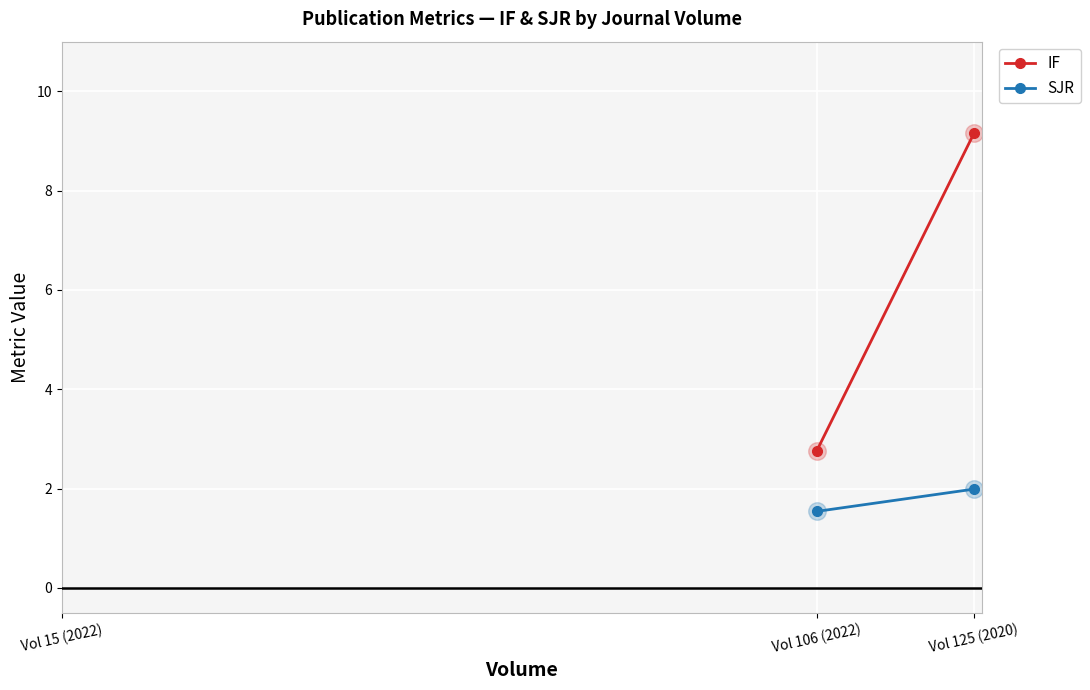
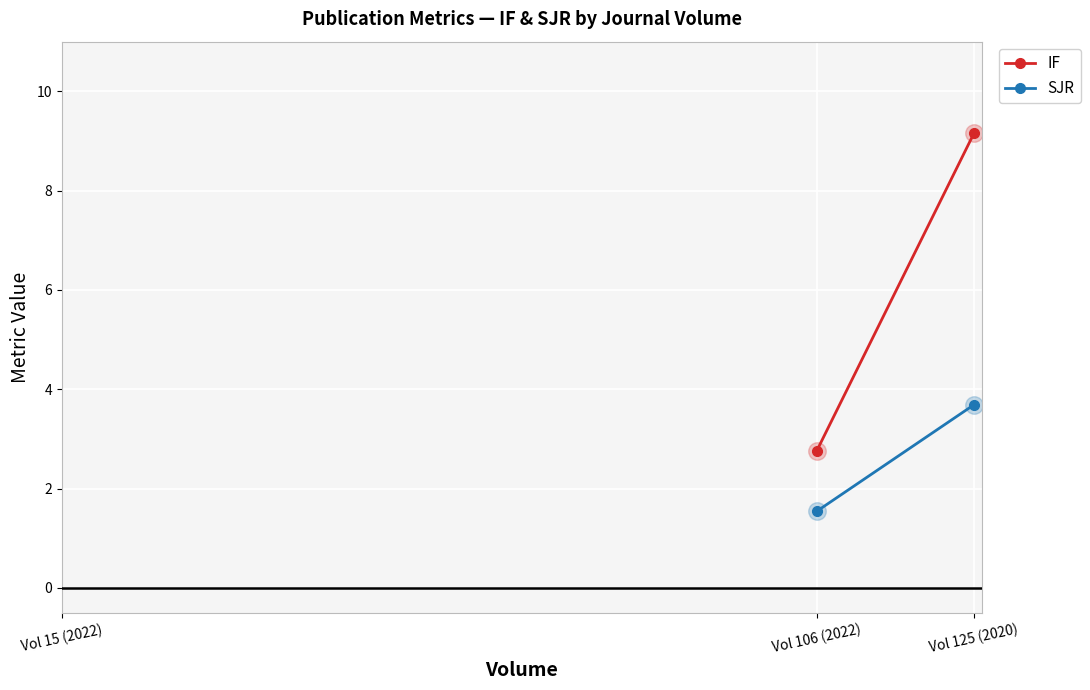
  {
    "IF": {
      "Vol 106 (2022)": 2.8,
      "Vol 125 (2020)": 9.2
    },
    "SJR": {
      "Vol 106 (2022)": 1.5,
-     "Vol 125 (2020)": 2.0
+     "Vol 125 (2020)": 3.7
    }
  }
